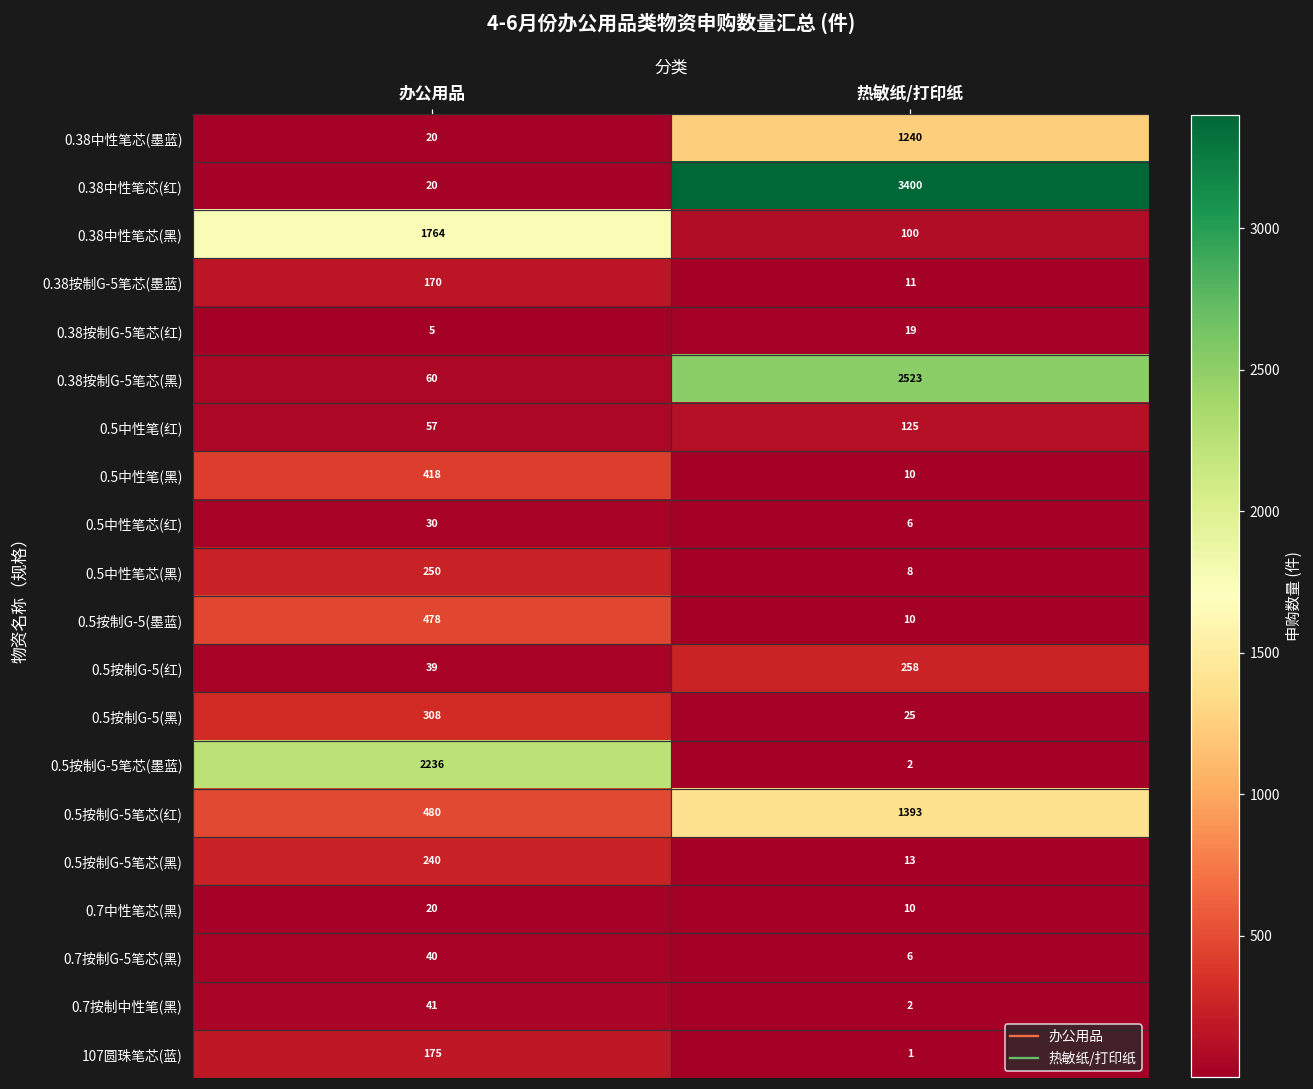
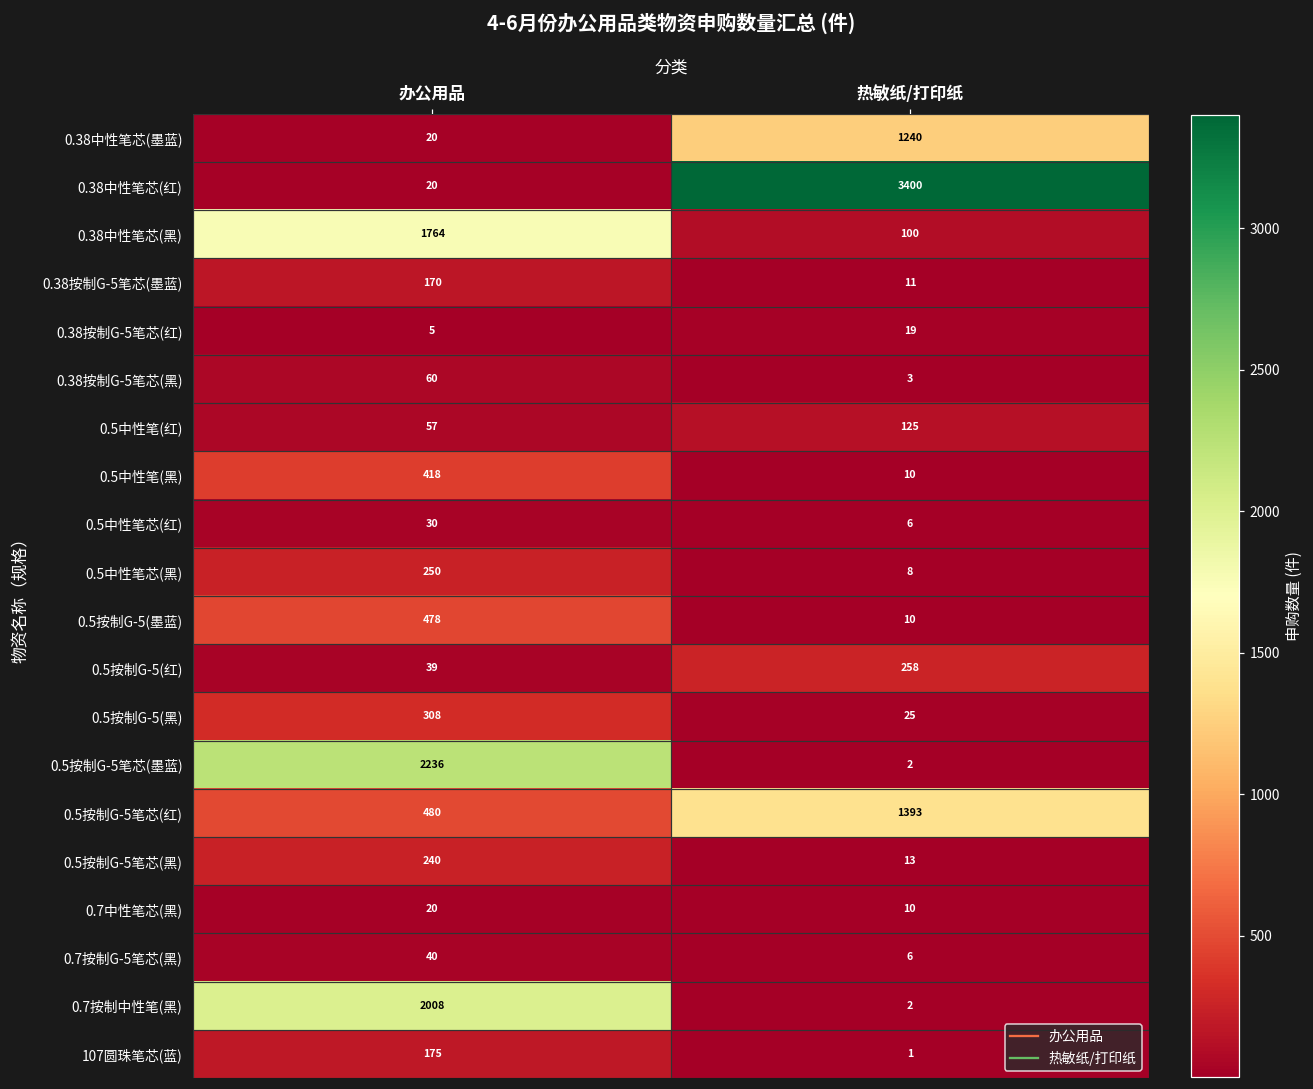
  {
    "0.38中性笔芯(墨蓝)": {
      "办公用品": 20,
      "热敏纸/打印纸": 1240
    },
    "0.38中性笔芯(红)": {
      "办公用品": 20,
      "热敏纸/打印纸": 3400
    },
    "0.38中性笔芯(黑)": {
      "办公用品": 1764,
      "热敏纸/打印纸": 100
    },
    "0.38按制G-5笔芯(墨蓝)": {
      "办公用品": 170,
      "热敏纸/打印纸": 11
    },
    "0.38按制G-5笔芯(红)": {
      "办公用品": 5,
      "热敏纸/打印纸": 19
    },
    "0.38按制G-5笔芯(黑)": {
      "办公用品": 60,
-     "热敏纸/打印纸": 2523
+     "热敏纸/打印纸": 3
    },
    "0.5中性笔(红)": {
      "办公用品": 57,
      "热敏纸/打印纸": 125
    },
    "0.5中性笔(黑)": {
      "办公用品": 418,
      "热敏纸/打印纸": 10
    },
    "0.5中性笔芯(红)": {
      "办公用品": 30,
      "热敏纸/打印纸": 6
    },
    "0.5中性笔芯(黑)": {
      "办公用品": 250,
      "热敏纸/打印纸": 8
    },
    "0.5按制G-5(墨蓝)": {
      "办公用品": 478,
      "热敏纸/打印纸": 10
    },
    "0.5按制G-5(红)": {
      "办公用品": 39,
      "热敏纸/打印纸": 258
    },
    "0.5按制G-5(黑)": {
      "办公用品": 308,
      "热敏纸/打印纸": 25
    },
    "0.5按制G-5笔芯(墨蓝)": {
      "办公用品": 2236,
      "热敏纸/打印纸": 2
    },
    "0.5按制G-5笔芯(红)": {
      "办公用品": 480,
      "热敏纸/打印纸": 1393
    },
    "0.5按制G-5笔芯(黑)": {
      "办公用品": 240,
      "热敏纸/打印纸": 13
    },
    "0.7中性笔芯(黑)": {
      "办公用品": 20,
      "热敏纸/打印纸": 10
    },
    "0.7按制G-5笔芯(黑)": {
      "办公用品": 40,
      "热敏纸/打印纸": 6
    },
    "0.7按制中性笔(黑)": {
-     "办公用品": 41,
+     "办公用品": 2008,
      "热敏纸/打印纸": 2
    },
    "107圆珠笔芯(蓝)": {
      "办公用品": 175,
      "热敏纸/打印纸": 1
    }
  }
